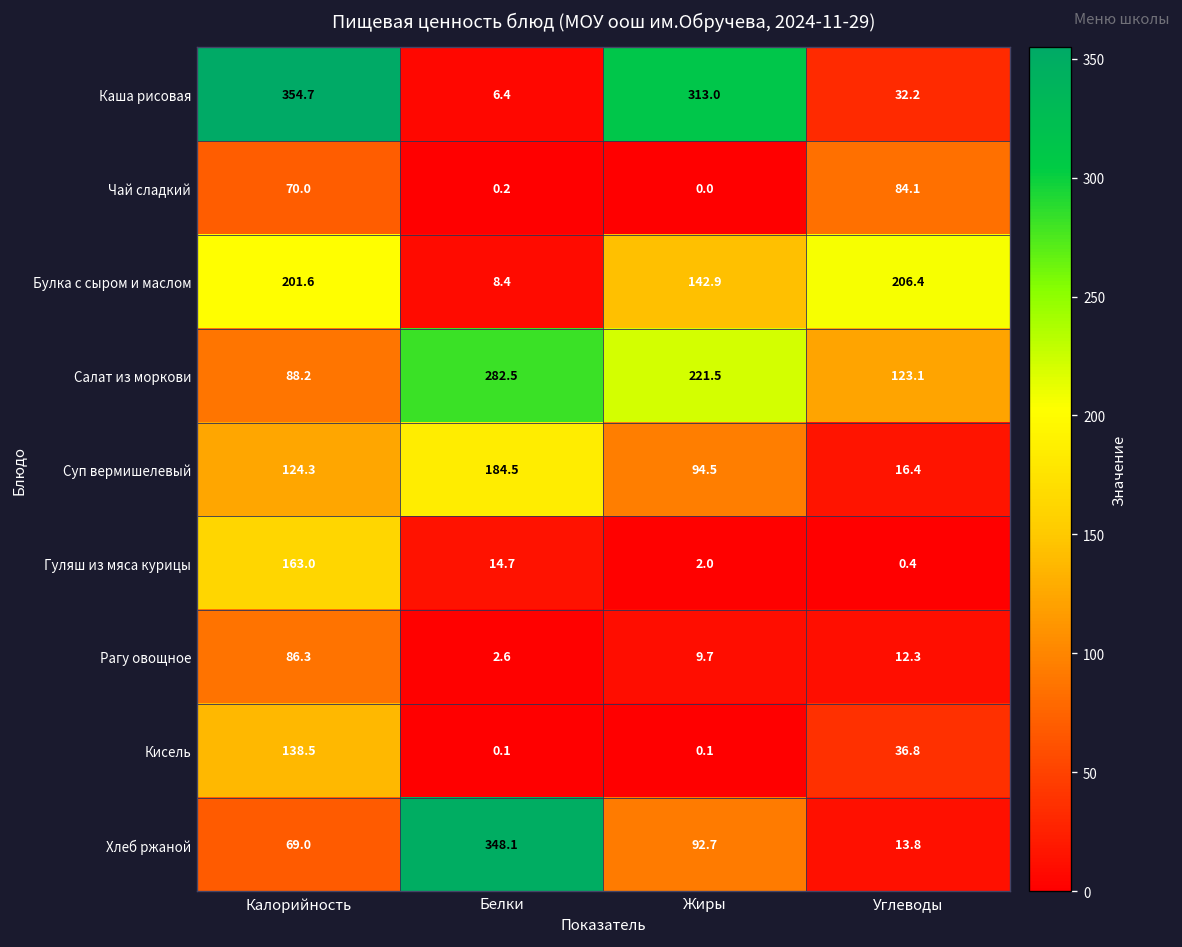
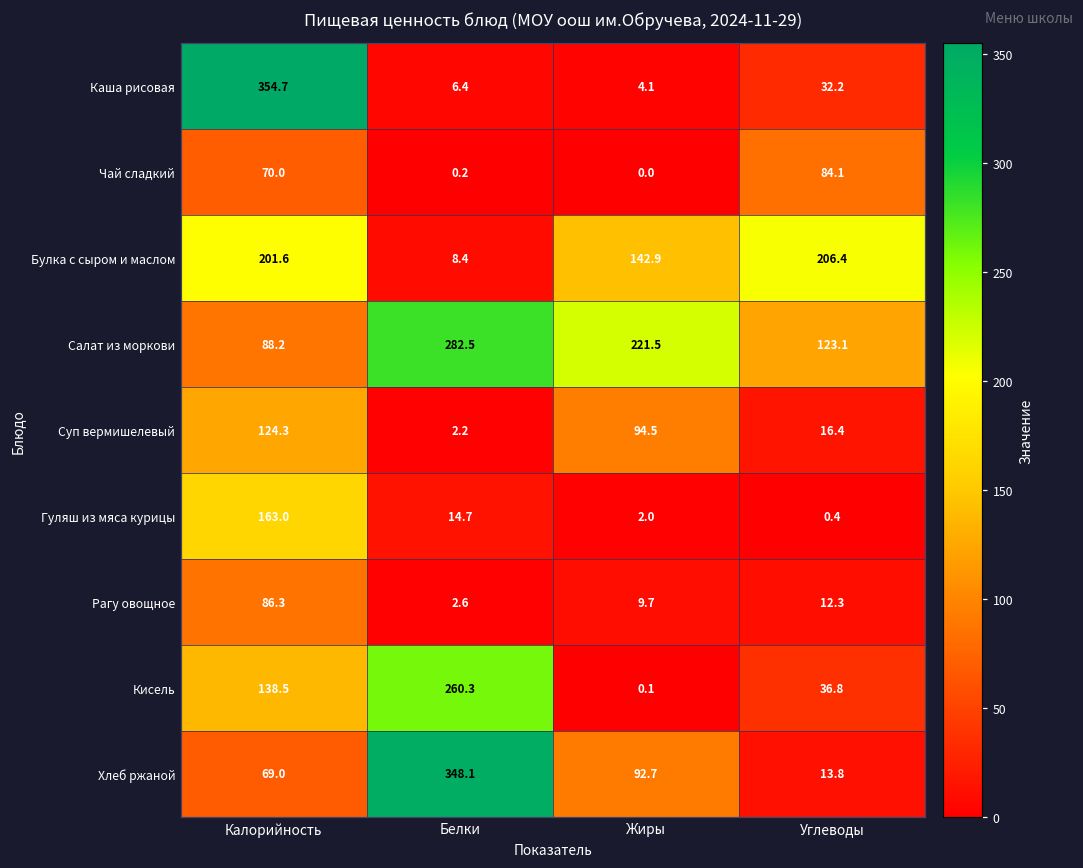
  {
    "Каша рисовая": {
      "Калорийность": 354.7,
      "Белки": 6.4,
-     "Жиры": 313.0,
+     "Жиры": 4.1,
      "Углеводы": 32.2
    },
    "Чай сладкий": {
      "Калорийность": 70.0,
      "Белки": 0.2,
      "Жиры": 0.0,
      "Углеводы": 84.1
    },
    "Булка с сыром и маслом": {
      "Калорийность": 201.6,
      "Белки": 8.4,
      "Жиры": 142.9,
      "Углеводы": 206.4
    },
    "Салат из моркови": {
      "Калорийность": 88.2,
      "Белки": 282.5,
      "Жиры": 221.5,
      "Углеводы": 123.1
    },
    "Суп вермишелевый": {
      "Калорийность": 124.3,
-     "Белки": 184.5,
+     "Белки": 2.2,
      "Жиры": 94.5,
      "Углеводы": 16.4
    },
    "Гуляш из мяса курицы": {
      "Калорийность": 163.0,
      "Белки": 14.7,
      "Жиры": 2.0,
      "Углеводы": 0.4
    },
    "Рагу овощное": {
      "Калорийность": 86.3,
      "Белки": 2.6,
      "Жиры": 9.7,
      "Углеводы": 12.3
    },
    "Кисель": {
      "Калорийность": 138.5,
-     "Белки": 0.1,
+     "Белки": 260.3,
      "Жиры": 0.1,
      "Углеводы": 36.8
    },
    "Хлеб ржаной": {
      "Калорийность": 69.0,
      "Белки": 348.1,
      "Жиры": 92.7,
      "Углеводы": 13.8
    }
  }
